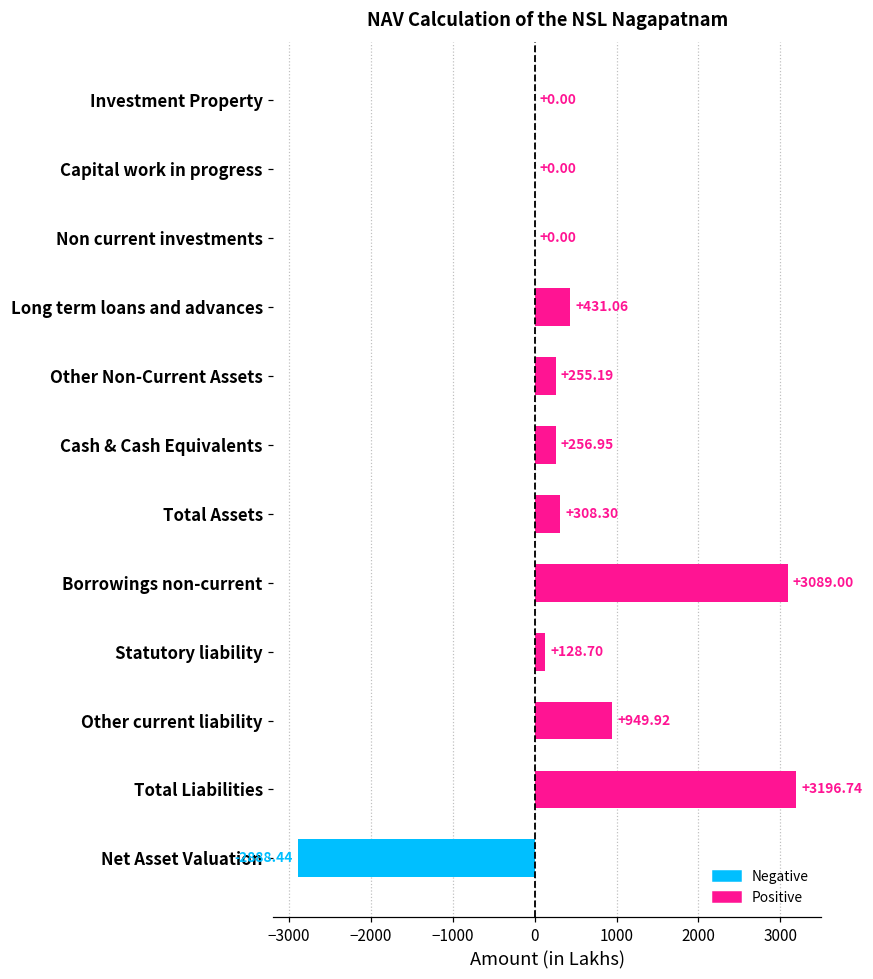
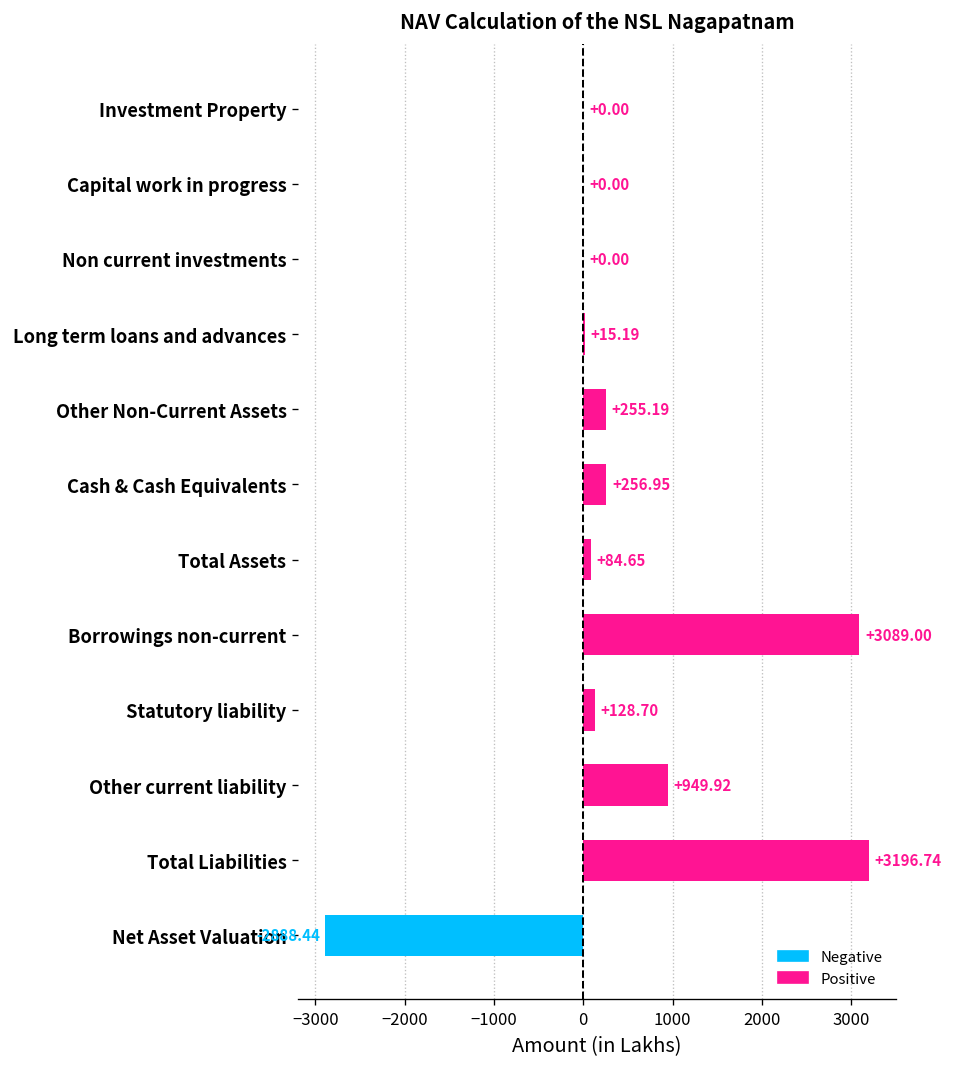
  {
    "Investment Property": "+0.00",
    "Capital work in progress": "+0.00",
    "Non current investments": "+0.00",
-   "Long term loans and advances": "+431.06",
+   "Long term loans and advances": "+15.19",
    "Other Non-Current Assets": "+255.19",
    "Cash & Cash Equivalents": "+256.95",
-   "Total Assets": "+308.30",
+   "Total Assets": "+84.65",
    "Borrowings non-current": "+3089.00",
    "Statutory liability": "+128.70",
    "Other current liability": "+949.92",
    "Total Liabilities": "+3196.74",
    "Net Asset Valuation": "-2888.44"
  }
